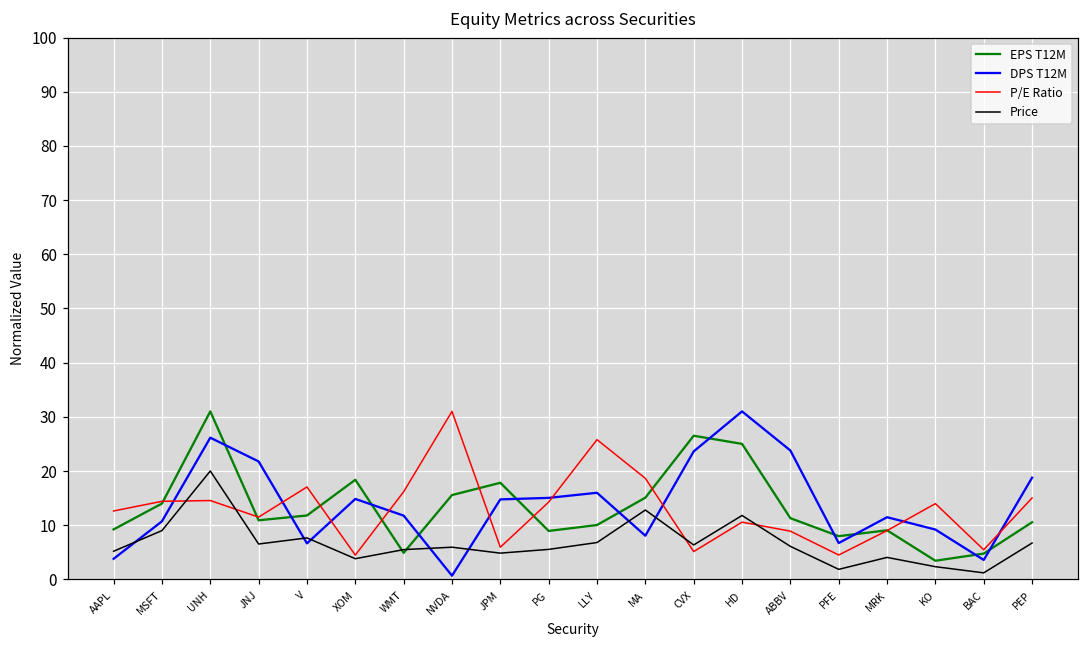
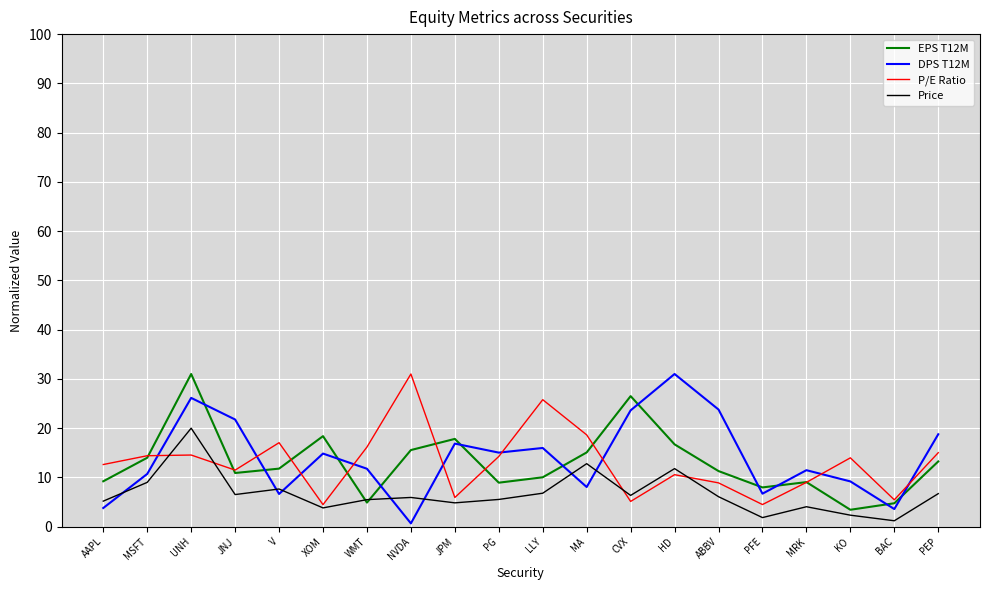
  {
    "EPS T12M": {
      "AAPL": 9,
      "UNH": 31,
      "JNJ": 11,
      "V": 12,
      "XOM": 18,
      "WMT": 5,
      "NVDA": 16,
      "JPM": 18,
      "PG": 9,
      "LLY": 10,
      "MA": 15,
      "CVX": 27,
-     "HD": 25,
+     "HD": 17,
      "ABBV": 11,
      "PFE": 8,
      "KO": 3,
      "BAC": 5,
-     "PEP": 11
+     "PEP": 13
    },
    "DPS T12M": {
      "AAPL": 4,
      "MSFT": 11,
      "UNH": 26,
      "JNJ": 22,
      "V": 7,
      "XOM": 15,
      "WMT": 12,
      "NVDA": 1,
-     "JPM": 15,
+     "JPM": 17,
      "PG": 15,
      "LLY": 16,
      "MA": 8,
      "CVX": 24,
      "HD": 31,
      "ABBV": 24,
      "PFE": 7,
      "MRK": 11,
      "KO": 9,
      "BAC": 4,
      "PEP": 19
    },
    "P/E Ratio": {
      "AAPL": 13,
      "UNH": 15,
      "JNJ": 11,
      "V": 17,
      "XOM": 4,
      "WMT": 16,
      "NVDA": 31,
      "JPM": 6,
      "PG": 14,
      "LLY": 26,
      "MA": 19,
      "CVX": 5,
      "HD": 11,
      "ABBV": 9,
      "PFE": 4,
      "KO": 14,
      "BAC": 5,
      "PEP": 15
    },
    "Price": {
      "AAPL": 5,
      "MSFT": 9,
      "UNH": 20,
      "JNJ": 7,
      "V": 8,
      "XOM": 4,
      "WMT": 5,
      "NVDA": 6,
      "JPM": 5,
      "PG": 6,
      "LLY": 7,
      "MA": 13,
      "CVX": 6,
      "HD": 12,
      "ABBV": 6,
      "PFE": 2,
      "MRK": 4,
      "KO": 2,
      "BAC": 1,
      "PEP": 7
    }
  }
